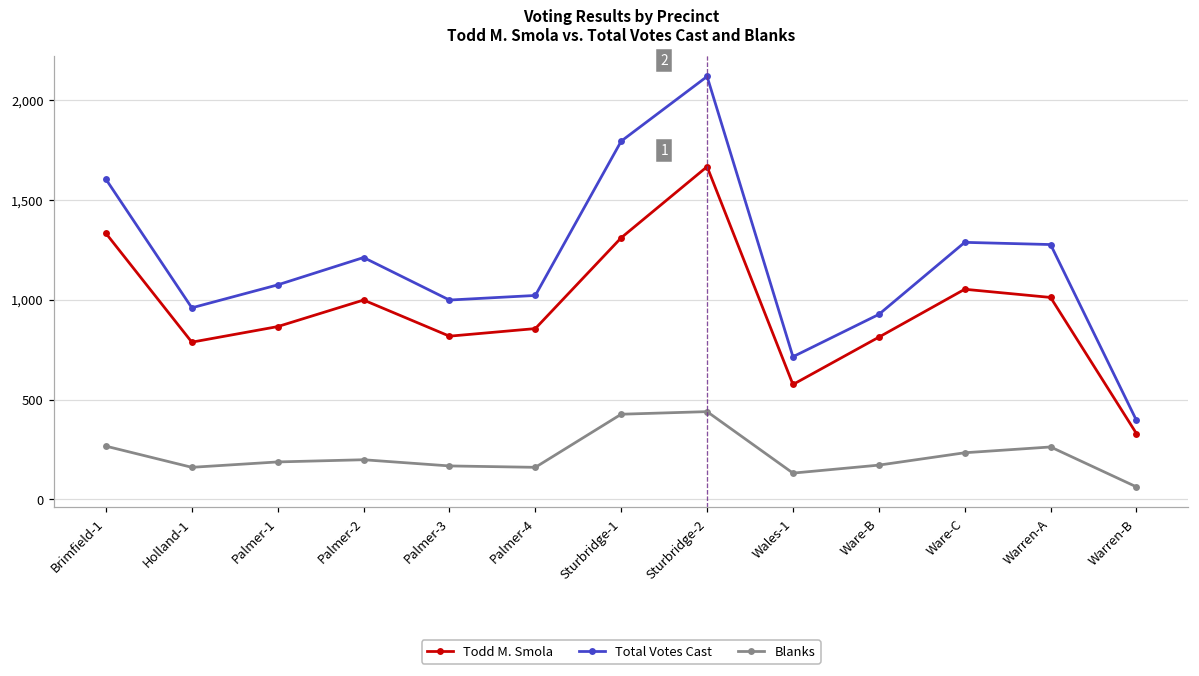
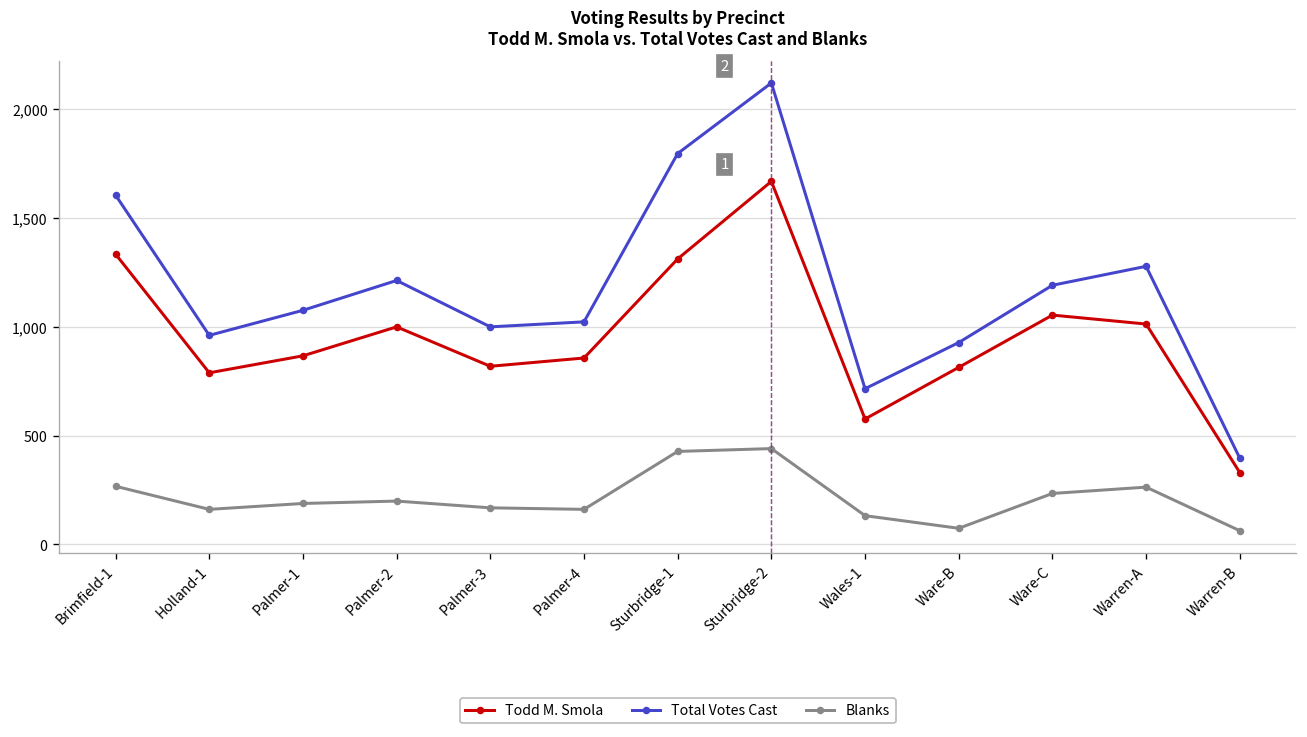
  {
    "Todd M. Smola": {
      "Brimfield-1": "1,330",
      "Holland-1": "790",
      "Palmer-1": "870",
      "Palmer-2": "1,000",
      "Palmer-3": "820",
      "Palmer-4": "860",
      "Sturbridge-1": "1,310",
      "Sturbridge-2": "1,670",
      "Wales-1": "580",
      "Ware-B": "810",
      "Ware-C": "1,050",
      "Warren-A": "1,010",
      "Warren-B": "330"
    },
    "Total Votes Cast": {
      "Brimfield-1": "1,600",
      "Holland-1": "960",
      "Palmer-1": "1,080",
      "Palmer-2": "1,210",
      "Palmer-3": "1,000",
      "Palmer-4": "1,020",
      "Sturbridge-1": "1,800",
      "Sturbridge-2": "2,120",
      "Wales-1": "720",
      "Ware-B": "930",
-     "Ware-C": "1,290",
+     "Ware-C": "1,190",
      "Warren-A": "1,280",
      "Warren-B": "400"
    },
    "Blanks": {
      "Brimfield-1": "270",
      "Holland-1": "160",
      "Palmer-1": "190",
      "Palmer-2": "200",
      "Palmer-3": "170",
      "Palmer-4": "160",
      "Sturbridge-1": "430",
      "Sturbridge-2": "440",
      "Wales-1": "130",
-     "Ware-B": "170",
+     "Ware-B": "70",
      "Ware-C": "230",
      "Warren-A": "260",
      "Warren-B": "60"
    }
  }
